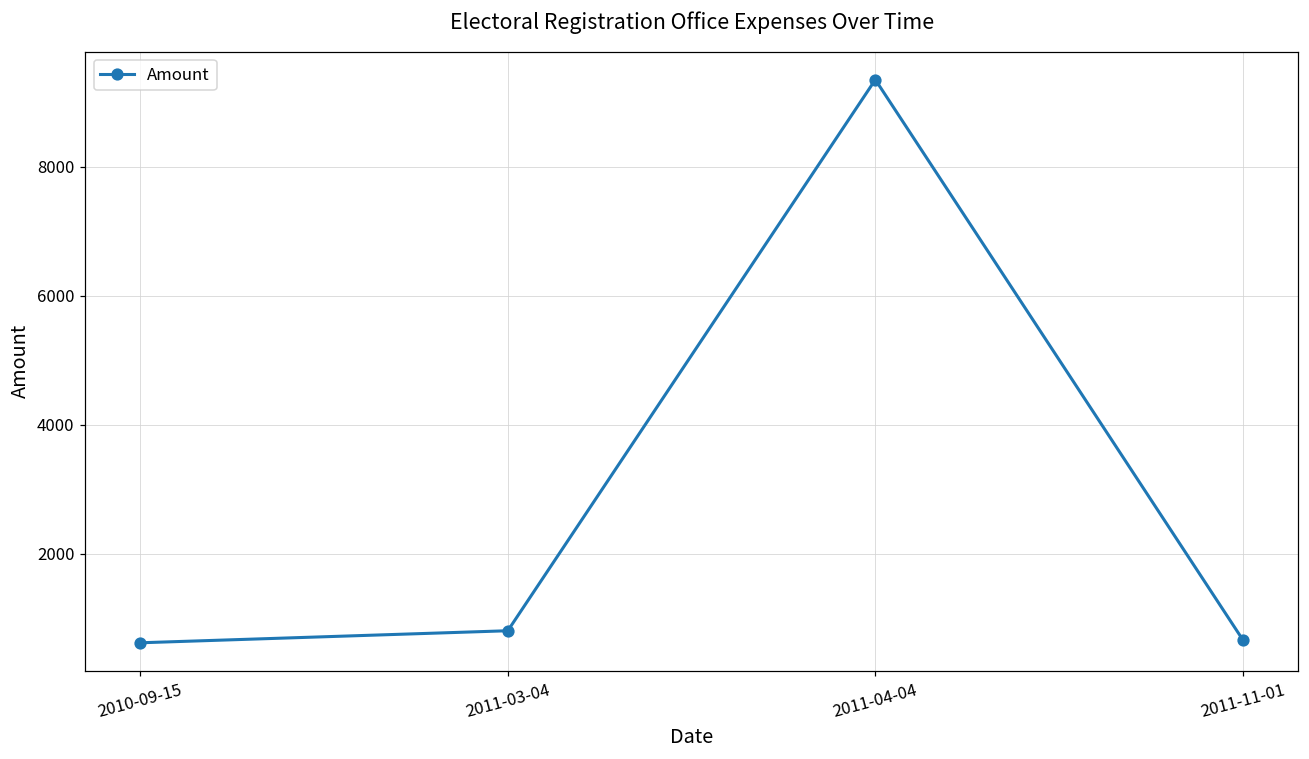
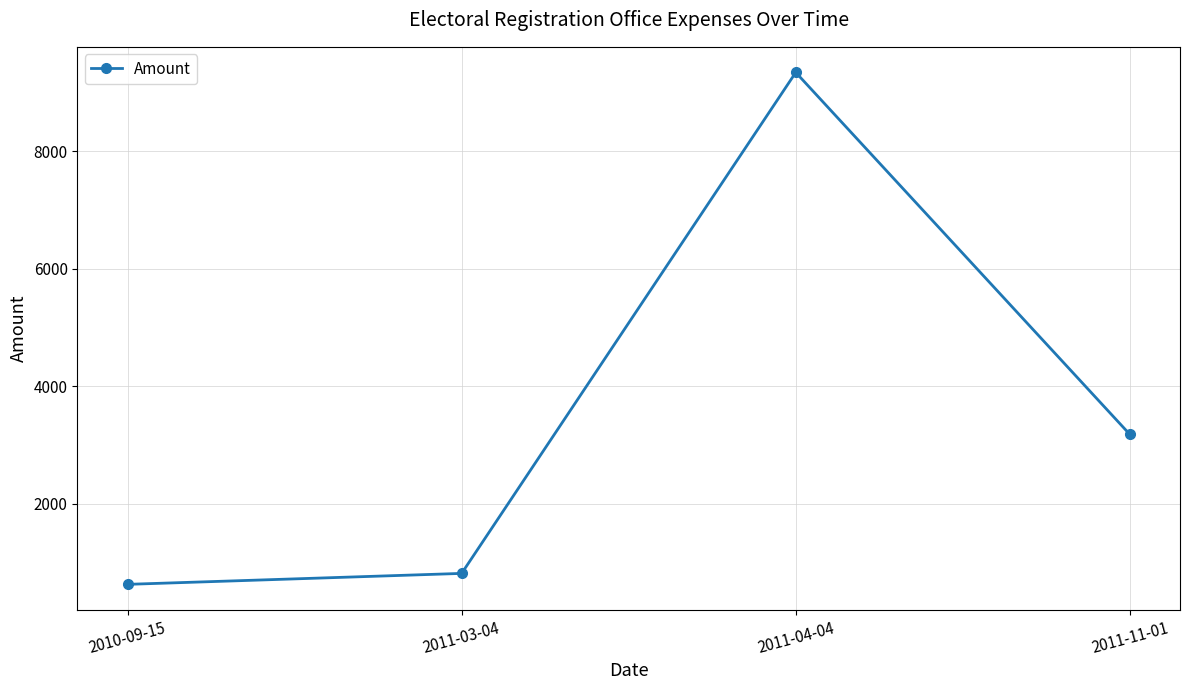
  {
    "2010-09-15": 600,
    "2011-03-04": 800,
    "2011-04-04": 9300,
-   "2011-11-01": 700
+   "2011-11-01": 3200
  }
